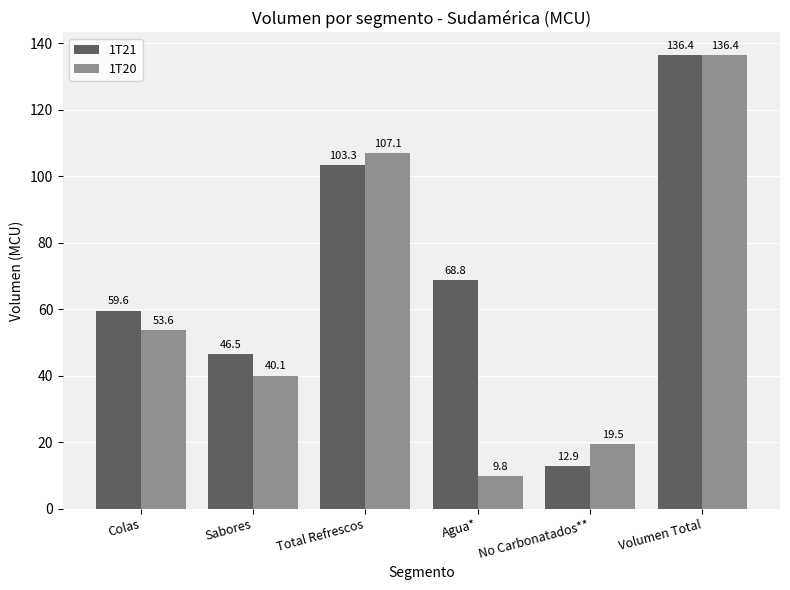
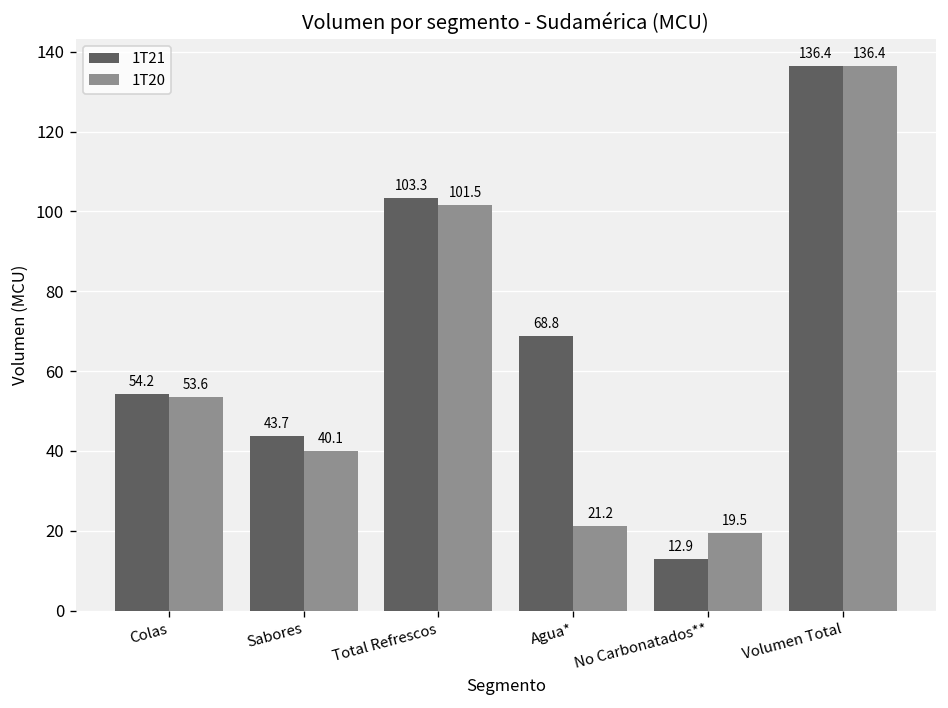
  {
    "1T21": {
-     "Colas": 59.6,
-     "Sabores": 46.5,
+     "Colas": 54.2,
+     "Sabores": 43.7,
      "Total Refrescos": 103.3,
      "Agua*": 68.8,
      "No Carbonatados**": 12.9,
      "Volumen Total": 136.4
    },
    "1T20": {
      "Colas": 53.6,
      "Sabores": 40.1,
-     "Total Refrescos": 107.1,
-     "Agua*": 9.8,
+     "Total Refrescos": 101.5,
+     "Agua*": 21.2,
      "No Carbonatados**": 19.5,
      "Volumen Total": 136.4
    }
  }
